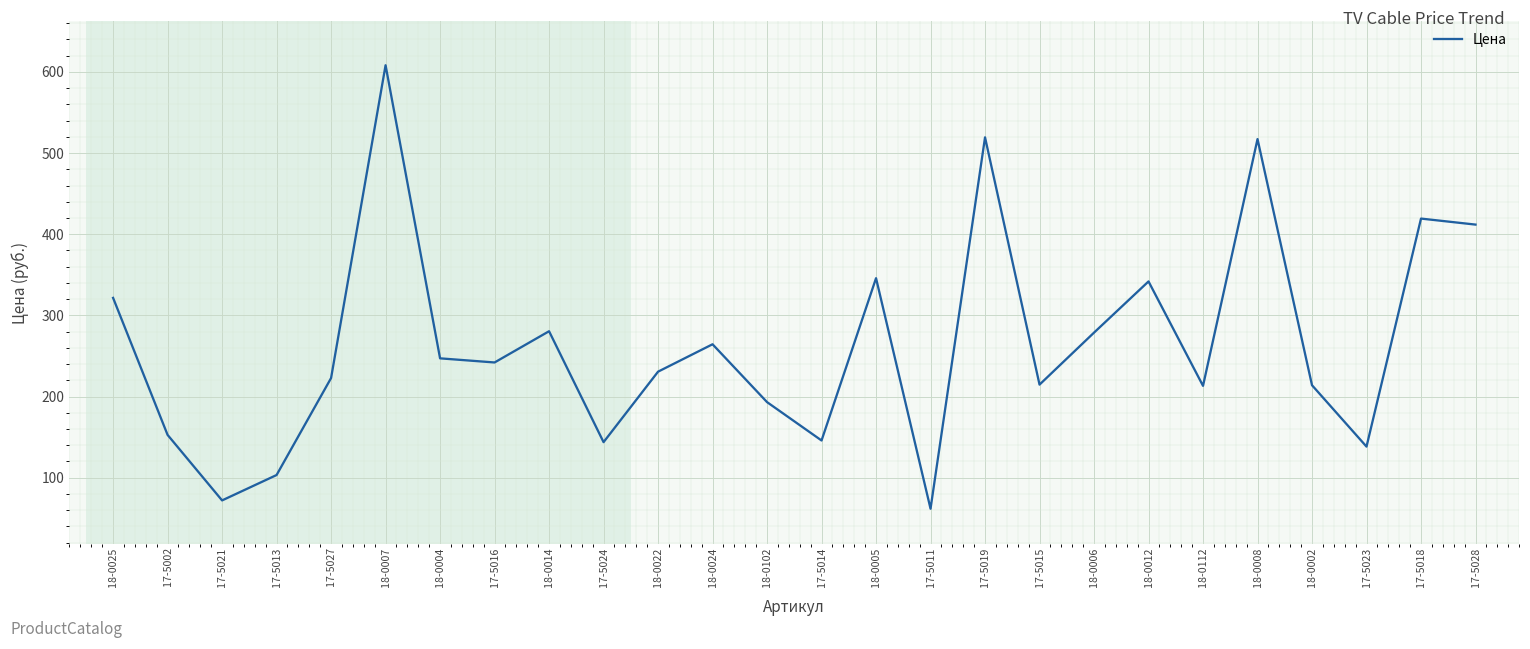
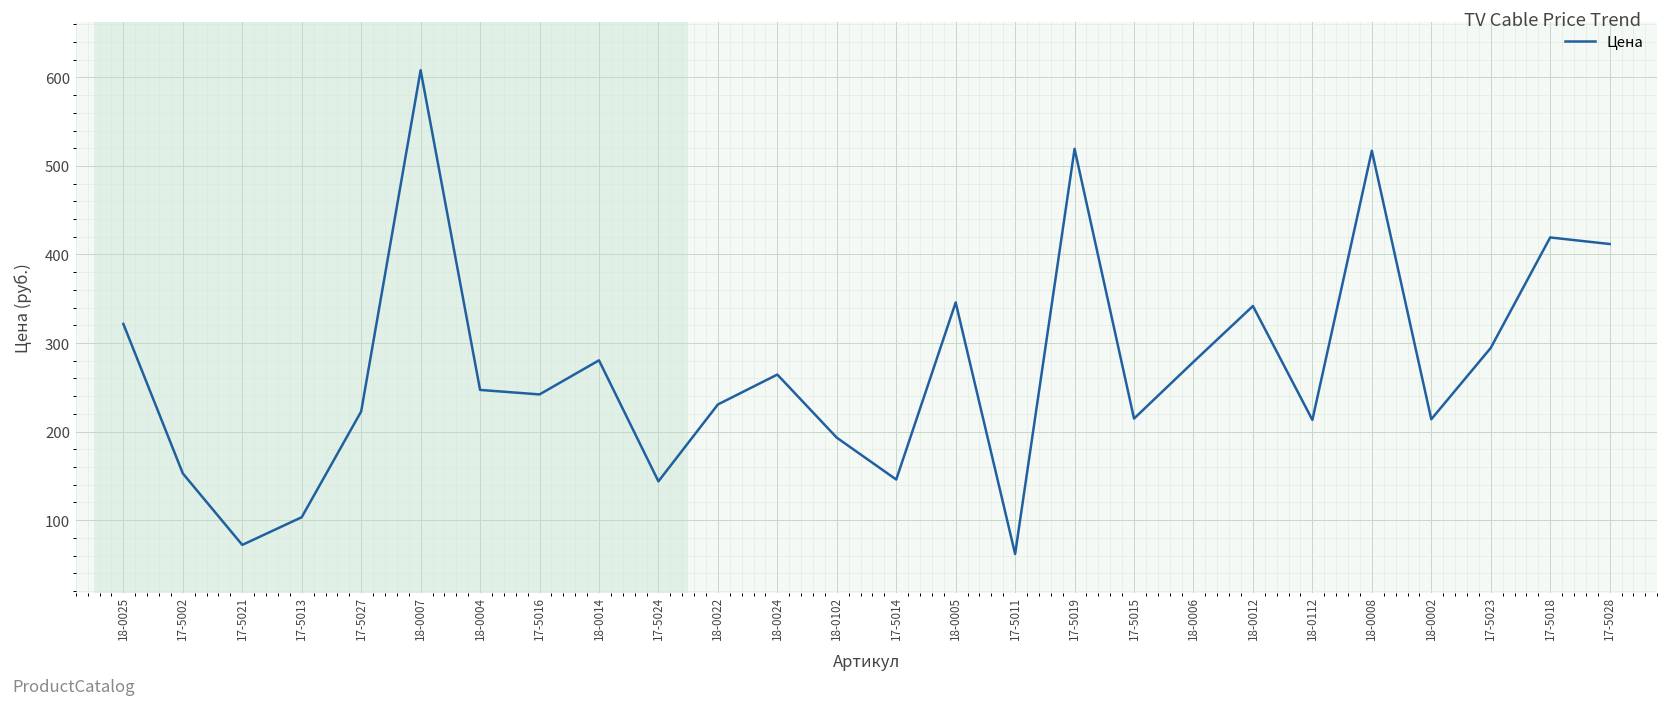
  {
    "18-0025": 320,
    "17-5002": 150,
    "17-5021": 70,
    "17-5013": 100,
    "17-5027": 220,
    "18-0007": 610,
    "18-0004": 250,
    "17-5016": 240,
    "18-0014": 280,
    "17-5024": 140,
    "18-0022": 230,
    "18-0024": 260,
    "18-0102": 190,
    "17-5014": 150,
    "18-0005": 350,
    "17-5011": 60,
    "17-5019": 520,
    "17-5015": 210,
    "18-0006": 280,
    "18-0012": 340,
    "18-0112": 210,
    "18-0008": 520,
    "18-0002": 210,
-   "17-5023": 140,
+   "17-5023": 290,
    "17-5018": 420,
    "17-5028": 410
  }
